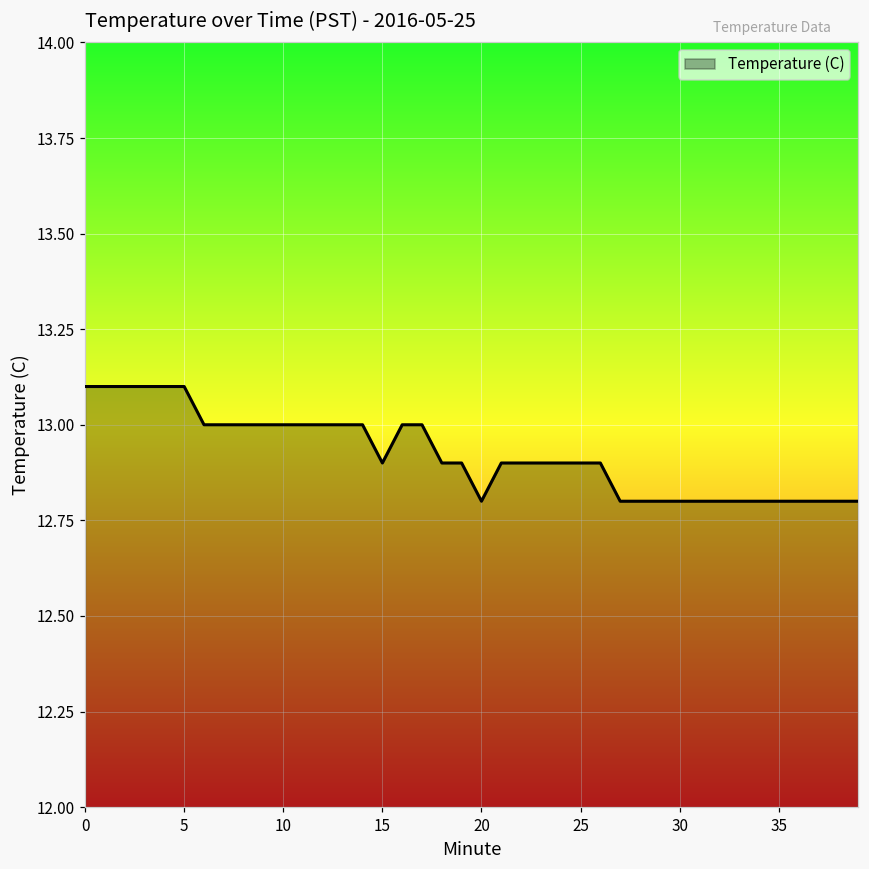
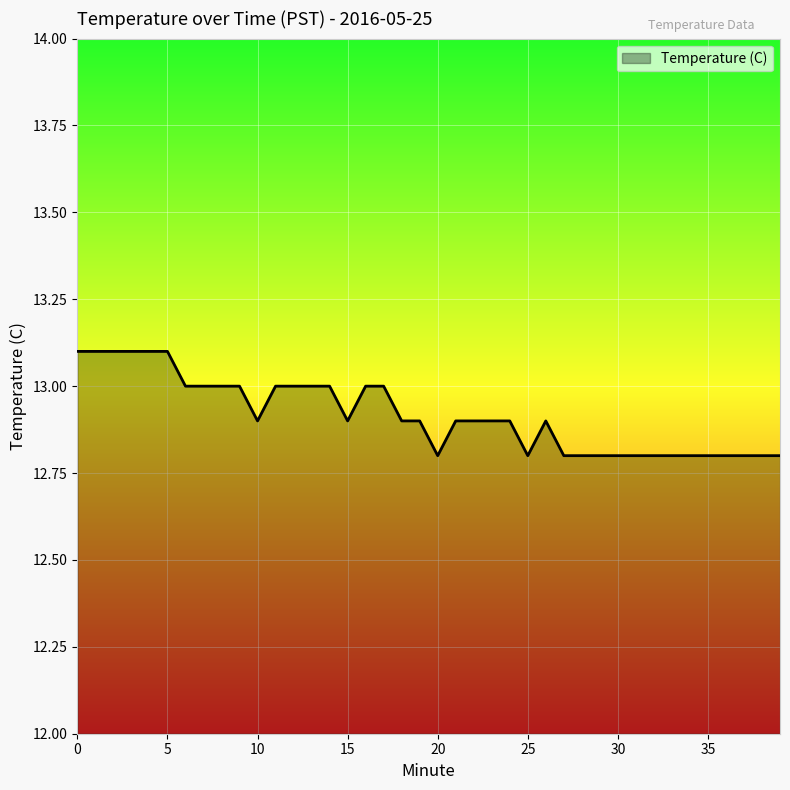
  {
    "0": 13.1,
    "5": 13.1,
-   "10": 13.0,
+   "10": 12.9,
    "15": 12.9,
    "20": 12.8,
-   "25": 12.9,
+   "25": 12.8,
    "30": 12.8,
    "35": 12.8
  }
